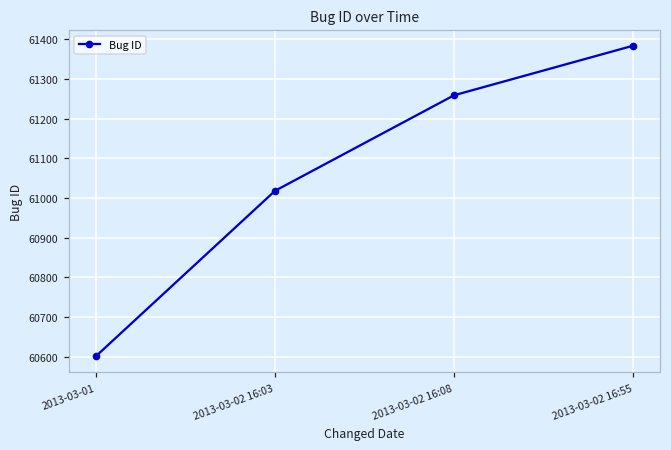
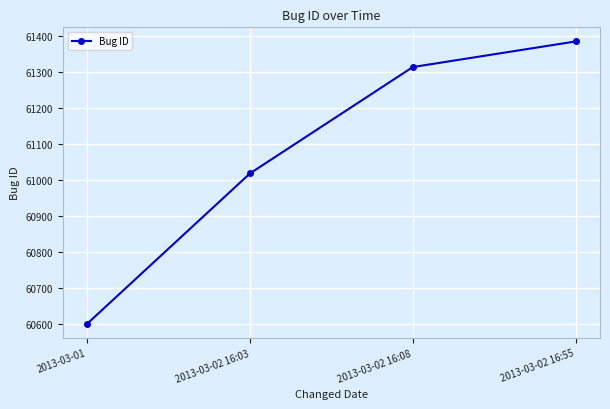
  {
    "2013-03-01": 60600,
    "2013-03-02 16:03": 61020,
-   "2013-03-02 16:08": 61260,
+   "2013-03-02 16:08": 61310,
    "2013-03-02 16:55": 61380
  }
